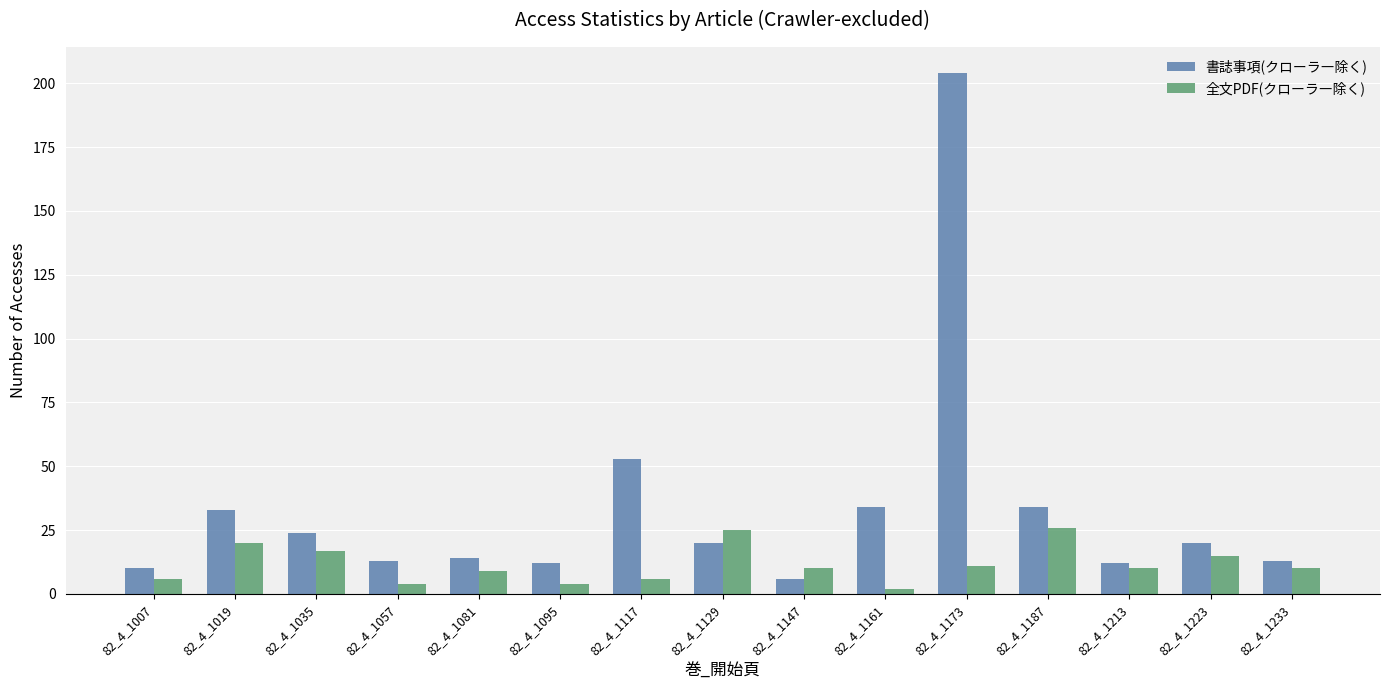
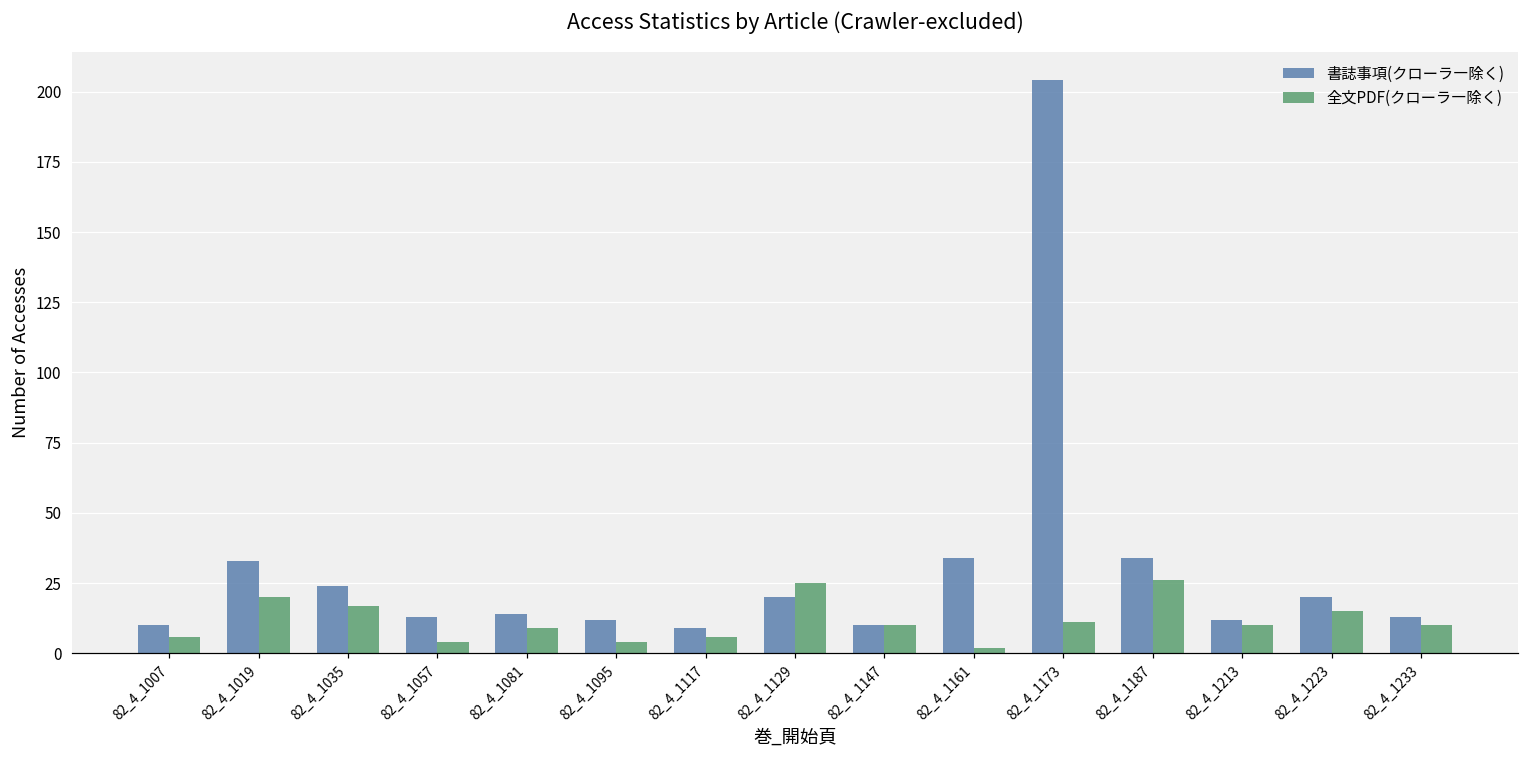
  {
    "書誌事項(クローラ―除く)": {
      "82_4_1007": 10,
      "82_4_1019": 33,
      "82_4_1035": 24,
      "82_4_1057": 13,
      "82_4_1081": 14,
      "82_4_1095": 12,
-     "82_4_1117": 53,
+     "82_4_1117": 9,
      "82_4_1129": 20,
-     "82_4_1147": 6,
+     "82_4_1147": 10,
      "82_4_1161": 34,
      "82_4_1173": 204,
      "82_4_1187": 34,
      "82_4_1213": 12,
      "82_4_1223": 20,
      "82_4_1233": 13
    },
    "全文PDF(クローラ―除く)": {
      "82_4_1007": 6,
      "82_4_1019": 20,
      "82_4_1035": 17,
      "82_4_1057": 4,
      "82_4_1081": 9,
      "82_4_1095": 4,
      "82_4_1117": 6,
      "82_4_1129": 25,
      "82_4_1147": 10,
      "82_4_1161": 2,
      "82_4_1173": 11,
      "82_4_1187": 26,
      "82_4_1213": 10,
      "82_4_1223": 15,
      "82_4_1233": 10
    }
  }
